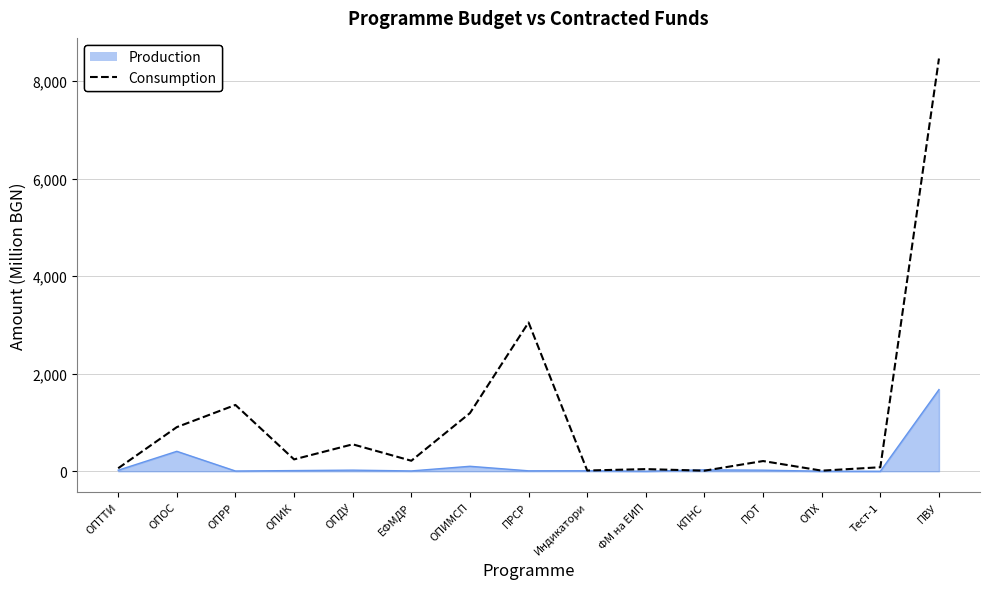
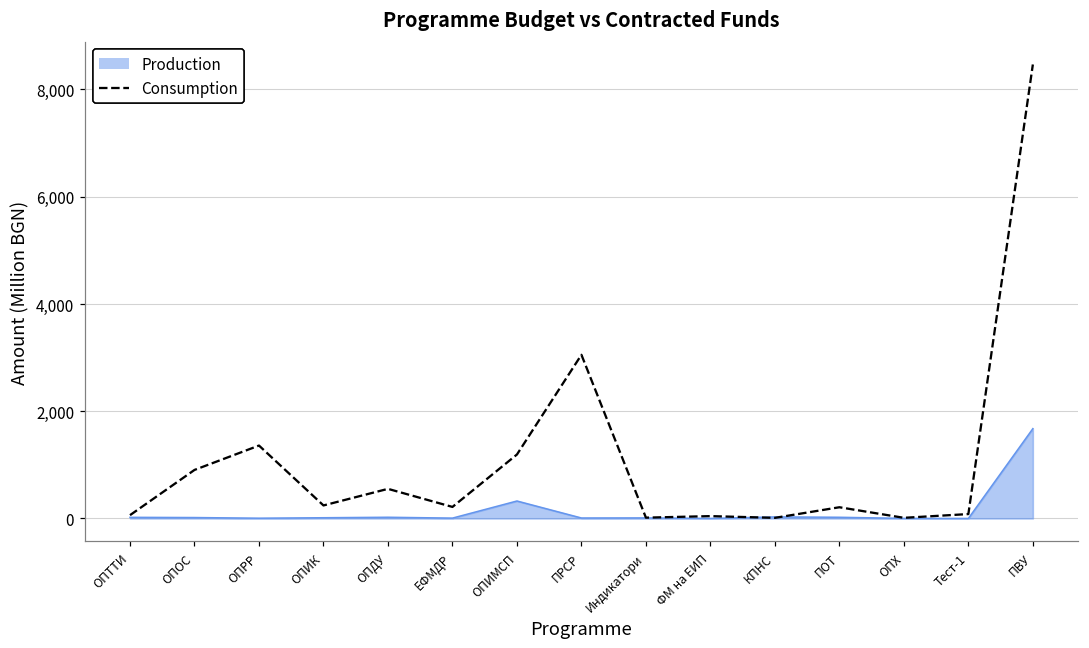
  {
    "Production": {
-     "ОПОС": "400",
+     "ОПОС": "0",
      "ОПРР": "0",
      "ОПИК": "0",
      "ОПДУ": "0",
      "ЕФМДР": "0",
-     "ОПИМСП": "100",
+     "ОПИМСП": "300",
      "ПРСР": "0",
      "ПОТ": "0",
      "Тест-1": "0",
      "ПВУ": "1,700"
    },
    "Consumption": {
      "ОПОС": "900",
      "ОПРР": "1,400",
      "ОПИК": "200",
      "ОПДУ": "600",
      "ЕФМДР": "200",
      "ОПИМСП": "1,200",
      "ПРСР": "3,100",
      "ПОТ": "200",
      "Тест-1": "100",
      "ПВУ": "8,500"
    }
  }
